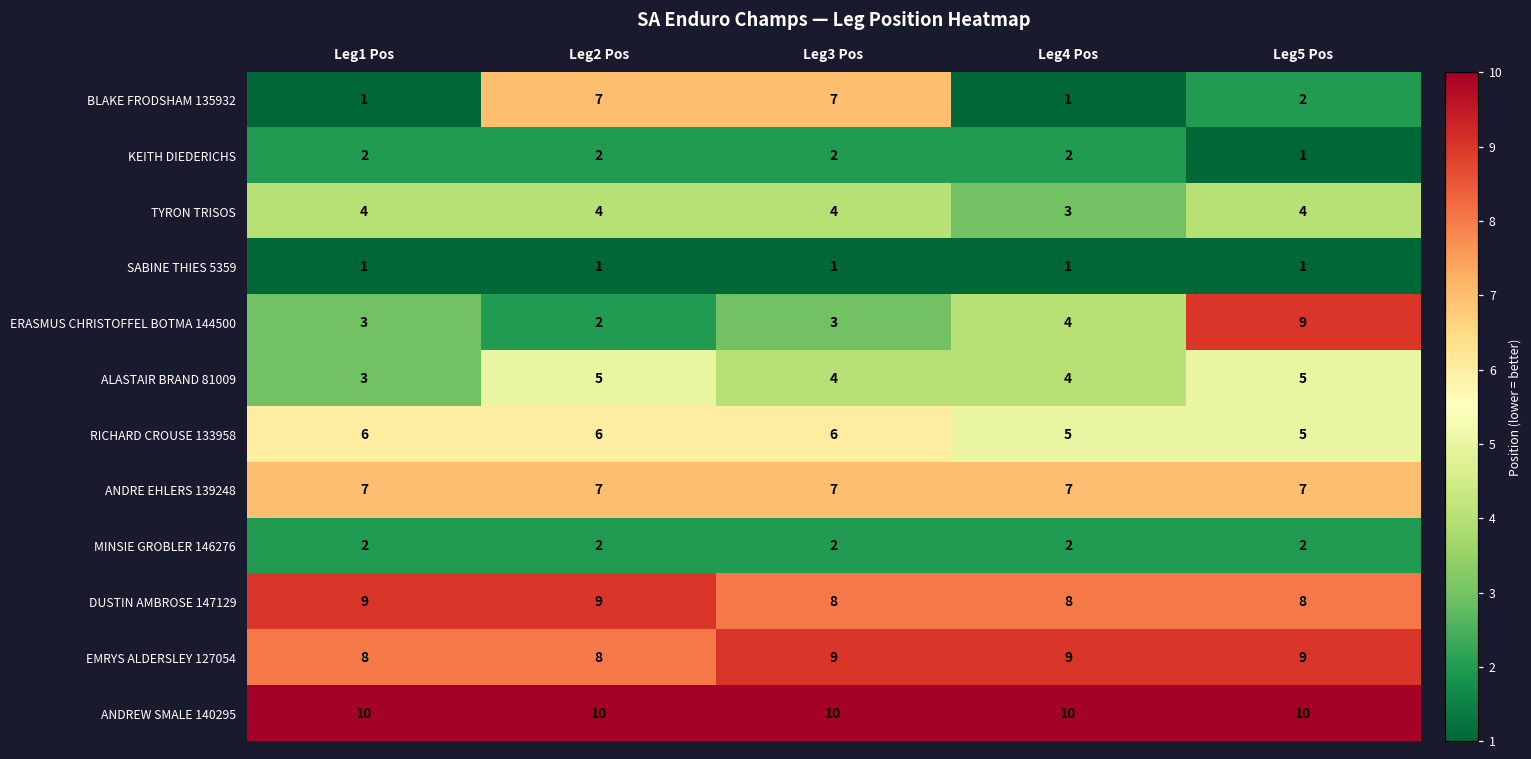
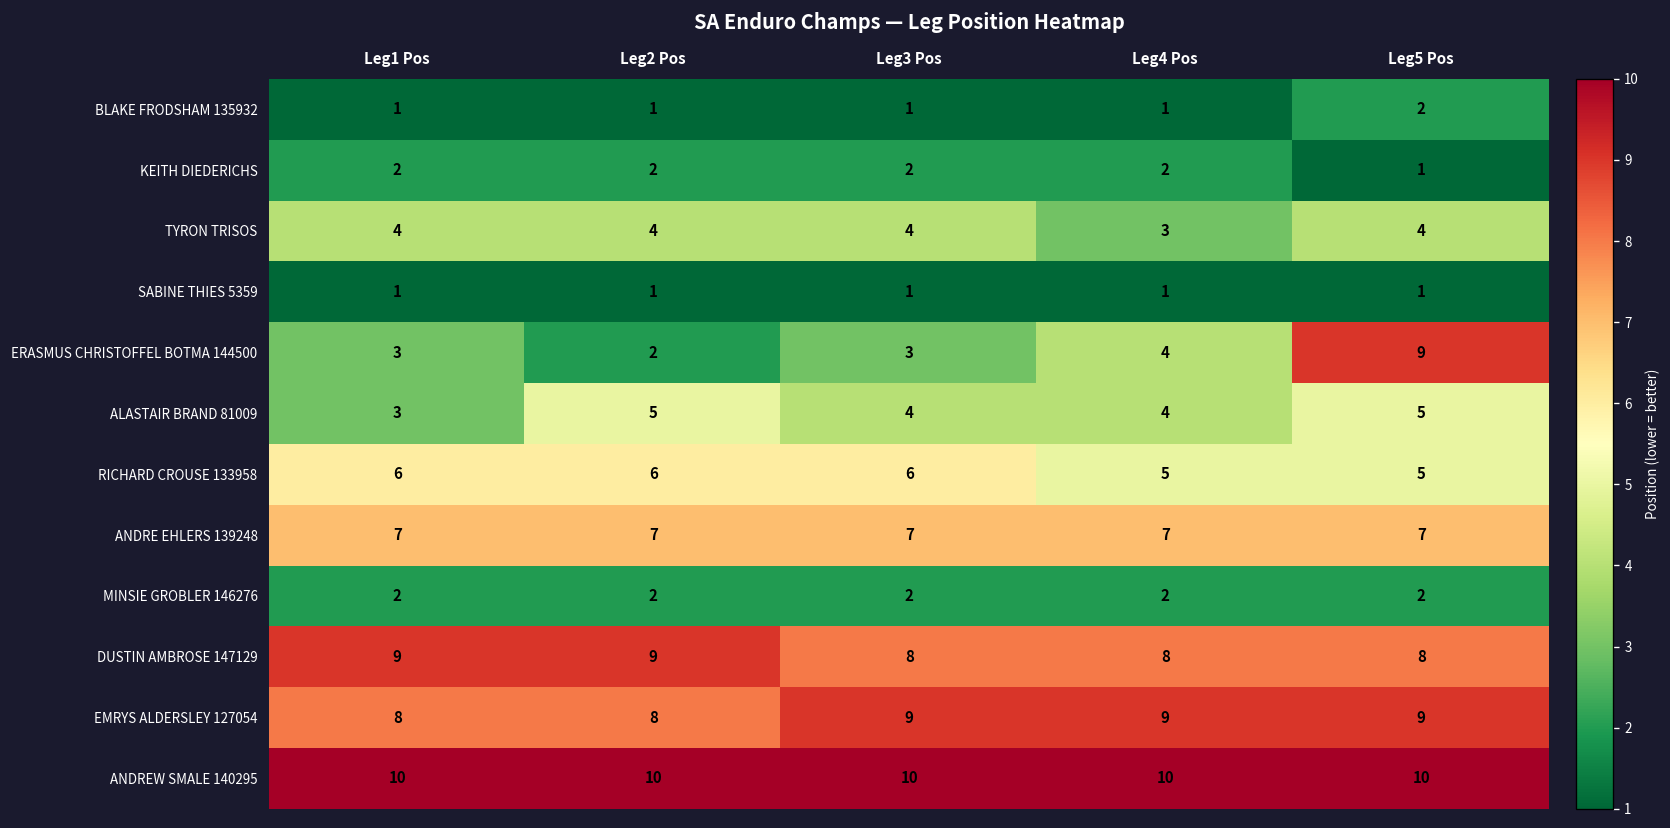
  {
    "BLAKE FRODSHAM 135932": {
      "Leg1 Pos": 1,
-     "Leg2 Pos": 7,
-     "Leg3 Pos": 7,
+     "Leg2 Pos": 1,
+     "Leg3 Pos": 1,
      "Leg4 Pos": 1,
      "Leg5 Pos": 2
    },
    "KEITH DIEDERICHS": {
      "Leg1 Pos": 2,
      "Leg2 Pos": 2,
      "Leg3 Pos": 2,
      "Leg4 Pos": 2,
      "Leg5 Pos": 1
    },
    "TYRON TRISOS": {
      "Leg1 Pos": 4,
      "Leg2 Pos": 4,
      "Leg3 Pos": 4,
      "Leg4 Pos": 3,
      "Leg5 Pos": 4
    },
    "SABINE THIES 5359": {
      "Leg1 Pos": 1,
      "Leg2 Pos": 1,
      "Leg3 Pos": 1,
      "Leg4 Pos": 1,
      "Leg5 Pos": 1
    },
    "ERASMUS CHRISTOFFEL BOTMA 144500": {
      "Leg1 Pos": 3,
      "Leg2 Pos": 2,
      "Leg3 Pos": 3,
      "Leg4 Pos": 4,
      "Leg5 Pos": 9
    },
    "ALASTAIR BRAND 81009": {
      "Leg1 Pos": 3,
      "Leg2 Pos": 5,
      "Leg3 Pos": 4,
      "Leg4 Pos": 4,
      "Leg5 Pos": 5
    },
    "RICHARD CROUSE 133958": {
      "Leg1 Pos": 6,
      "Leg2 Pos": 6,
      "Leg3 Pos": 6,
      "Leg4 Pos": 5,
      "Leg5 Pos": 5
    },
    "ANDRE EHLERS 139248": {
      "Leg1 Pos": 7,
      "Leg2 Pos": 7,
      "Leg3 Pos": 7,
      "Leg4 Pos": 7,
      "Leg5 Pos": 7
    },
    "MINSIE GROBLER 146276": {
      "Leg1 Pos": 2,
      "Leg2 Pos": 2,
      "Leg3 Pos": 2,
      "Leg4 Pos": 2,
      "Leg5 Pos": 2
    },
    "DUSTIN AMBROSE 147129": {
      "Leg1 Pos": 9,
      "Leg2 Pos": 9,
      "Leg3 Pos": 8,
      "Leg4 Pos": 8,
      "Leg5 Pos": 8
    },
    "EMRYS ALDERSLEY 127054": {
      "Leg1 Pos": 8,
      "Leg2 Pos": 8,
      "Leg3 Pos": 9,
      "Leg4 Pos": 9,
      "Leg5 Pos": 9
    },
    "ANDREW SMALE 140295": {
      "Leg1 Pos": 10,
      "Leg2 Pos": 10,
      "Leg3 Pos": 10,
      "Leg4 Pos": 10,
      "Leg5 Pos": 10
    }
  }
